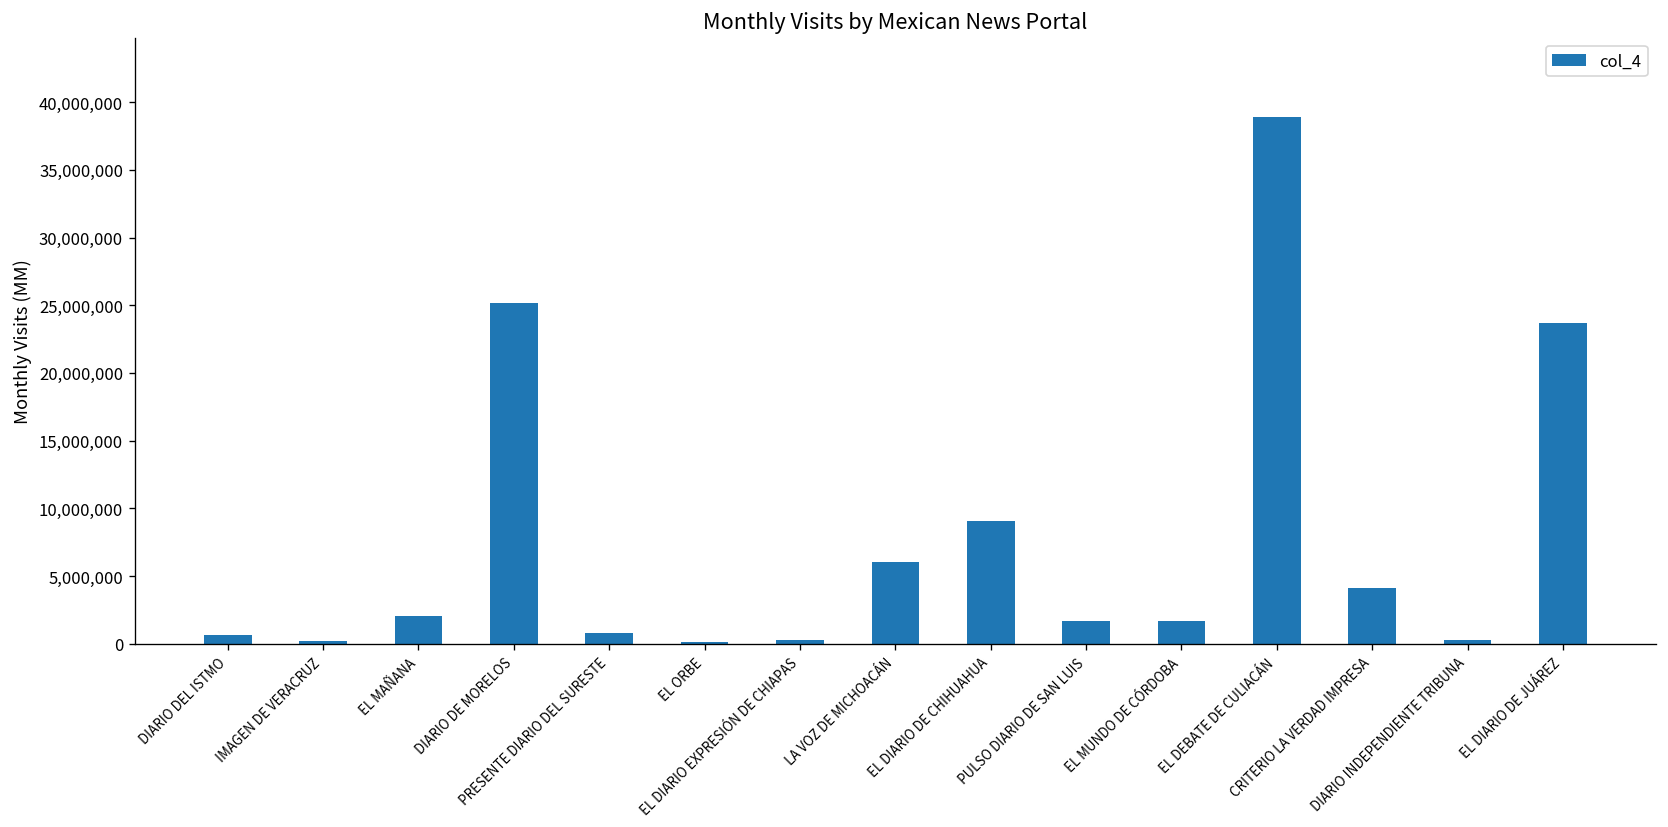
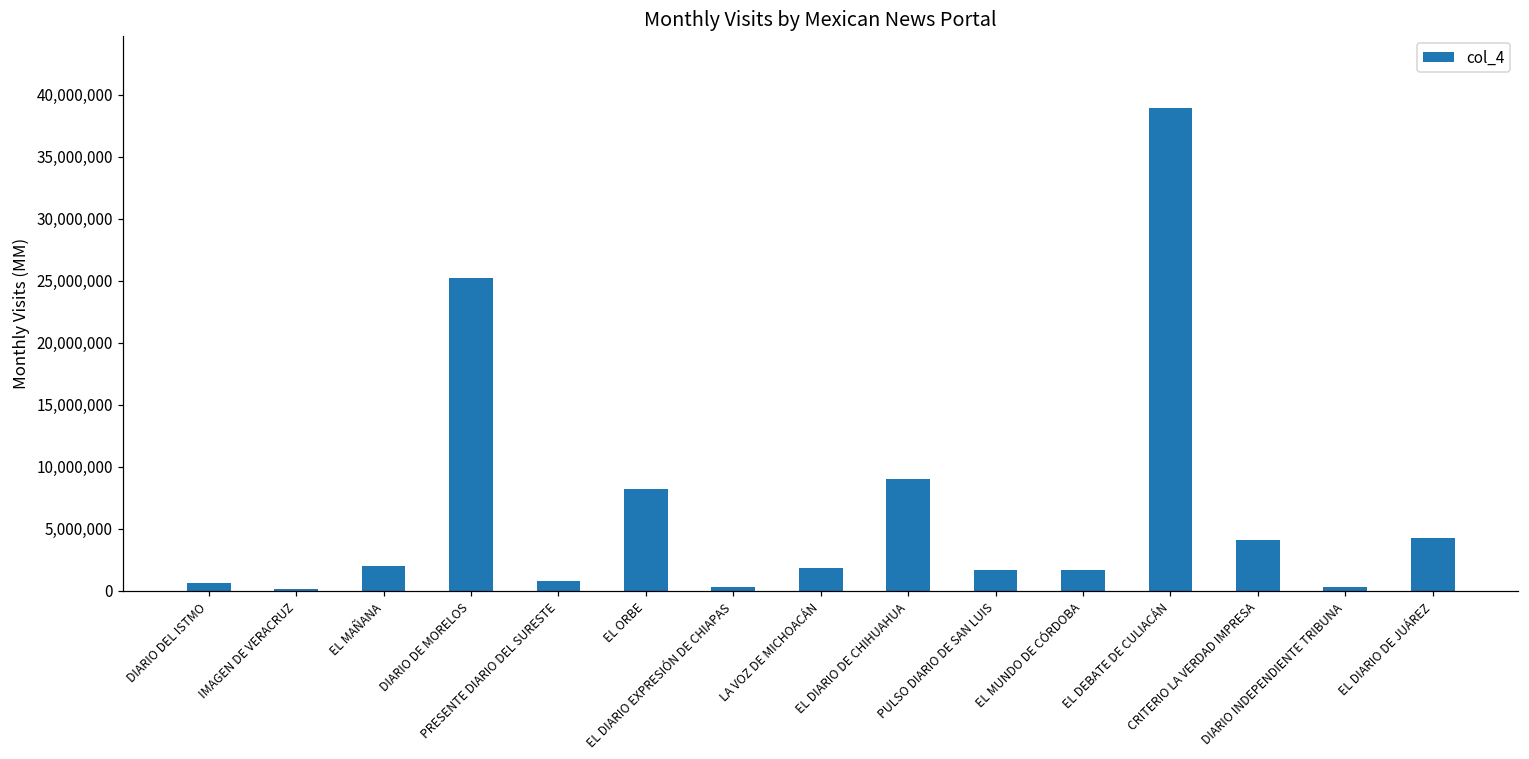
  {
    "DIARIO DEL ISTMO": "600,000",
    "EL MAÑANA": "2,000,000",
    "DIARIO DE MORELOS": "25,200,000",
    "PRESENTE DIARIO DEL SURESTE": "800,000",
-   "EL ORBE": "200,000",
+   "EL ORBE": "8,300,000",
    "EL DIARIO EXPRESIÓN DE CHIAPAS": "300,000",
-   "LA VOZ DE MICHOACÁN": "6,000,000",
+   "LA VOZ DE MICHOACÁN": "1,900,000",
    "EL DIARIO DE CHIHUAHUA": "9,000,000",
    "PULSO DIARIO DE SAN LUIS": "1,700,000",
    "EL MUNDO DE CÓRDOBA": "1,700,000",
    "EL DEBATE DE CULIACÁN": "38,900,000",
    "CRITERIO LA VERDAD IMPRESA": "4,100,000",
    "DIARIO INDEPENDIENTE TRIBUNA": "300,000",
-   "EL DIARIO DE JUÁREZ": "23,700,000"
+   "EL DIARIO DE JUÁREZ": "4,300,000"
  }
